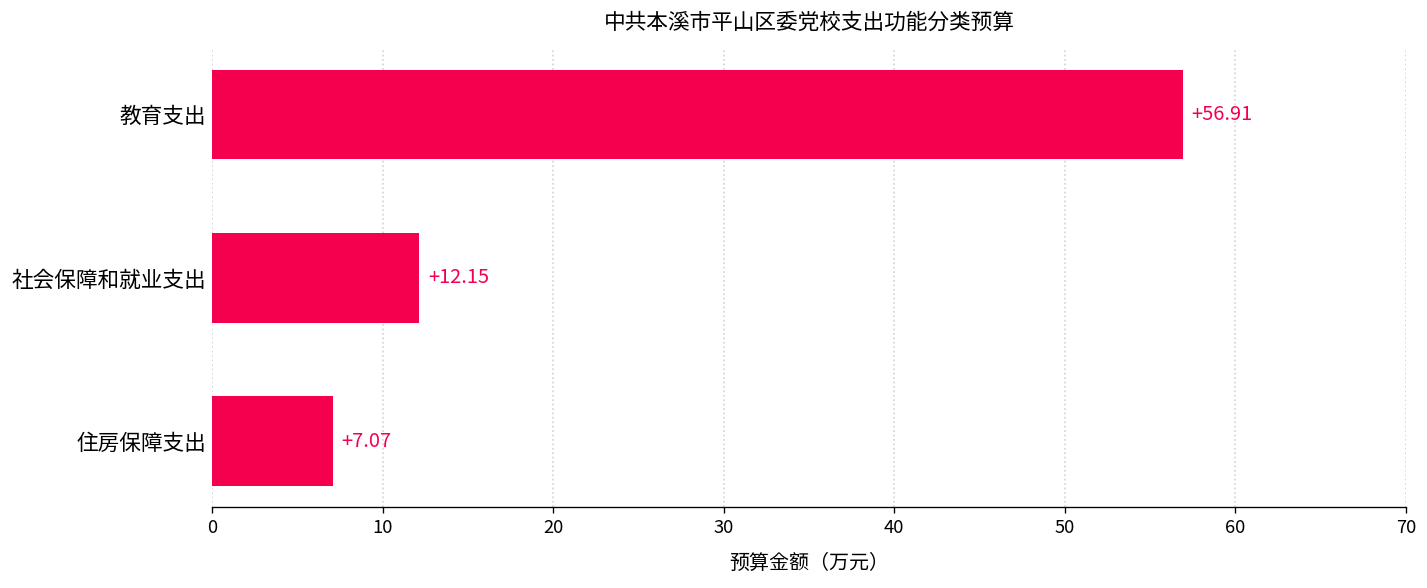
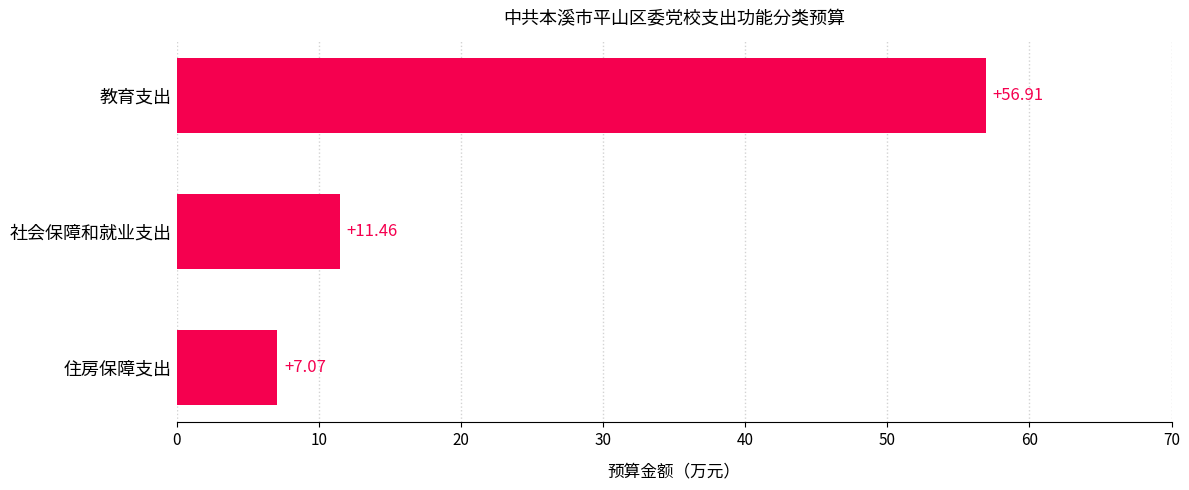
  {
    "教育支出": "+56.91",
-   "社会保障和就业支出": "+12.15",
+   "社会保障和就业支出": "+11.46",
    "住房保障支出": "+7.07"
  }
